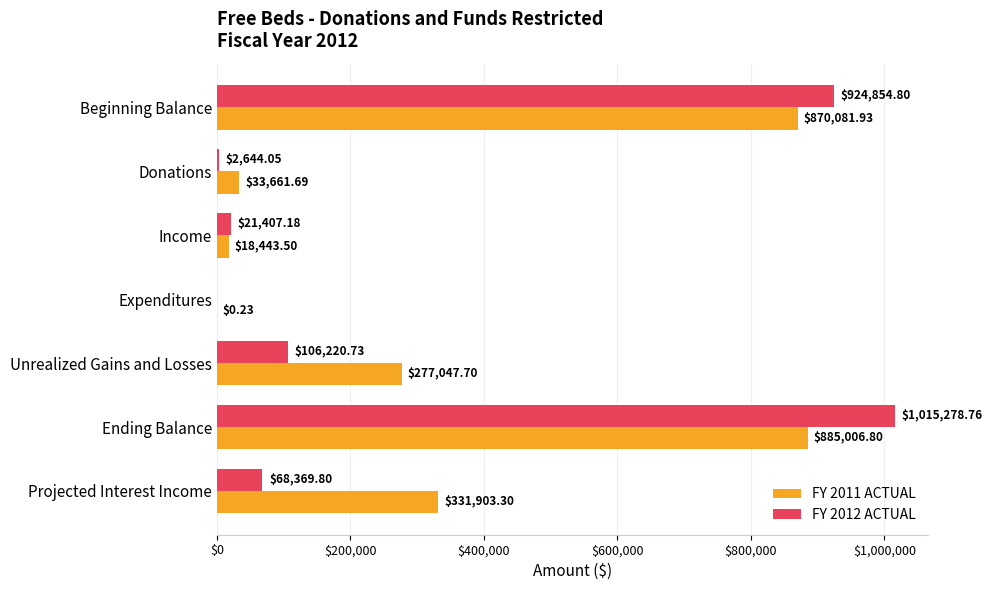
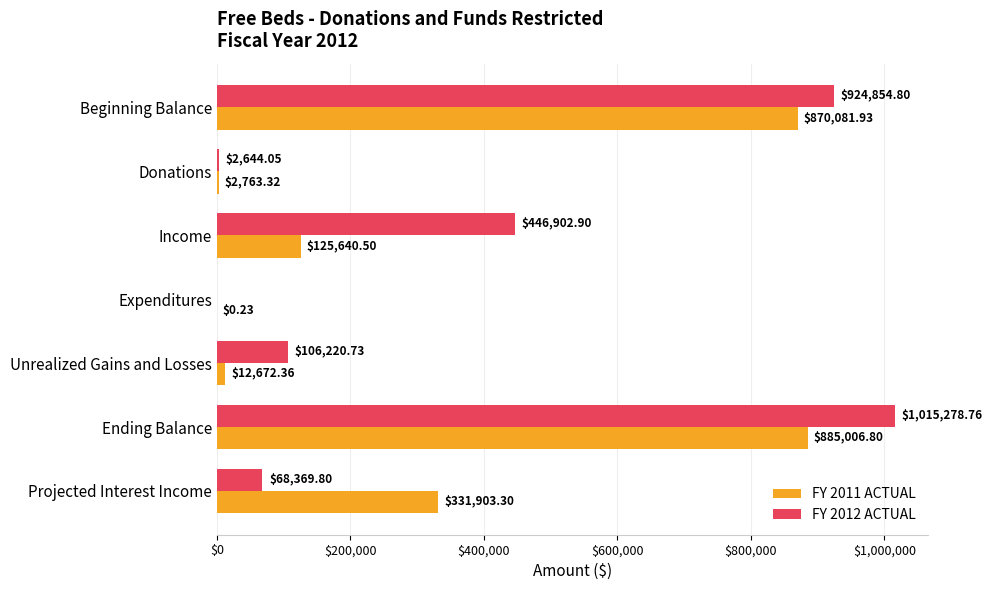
  {
    "FY 2011 ACTUAL": {
      "Beginning Balance": "$870,081.93",
-     "Donations": "$33,661.69",
-     "Income": "$18,443.50",
+     "Donations": "$2,763.32",
+     "Income": "$125,640.50",
      "Expenditures": "$0.23",
-     "Unrealized Gains and Losses": "$277,047.70",
+     "Unrealized Gains and Losses": "$12,672.36",
      "Ending Balance": "$885,006.80",
      "Projected Interest Income": "$331,903.30"
    },
    "FY 2012 ACTUAL": {
      "Beginning Balance": "$924,854.80",
      "Donations": "$2,644.05",
-     "Income": "$21,407.18",
+     "Income": "$446,902.90",
      "Unrealized Gains and Losses": "$106,220.73",
      "Ending Balance": "$1,015,278.76",
      "Projected Interest Income": "$68,369.80"
    }
  }
